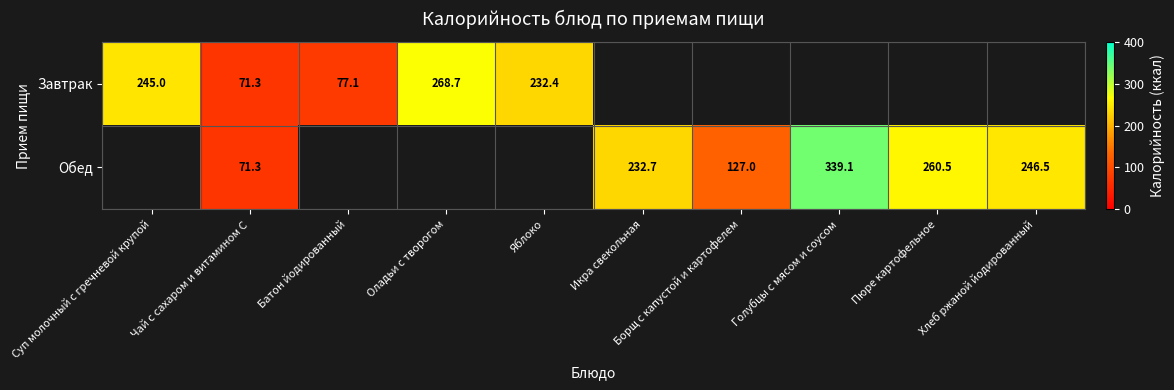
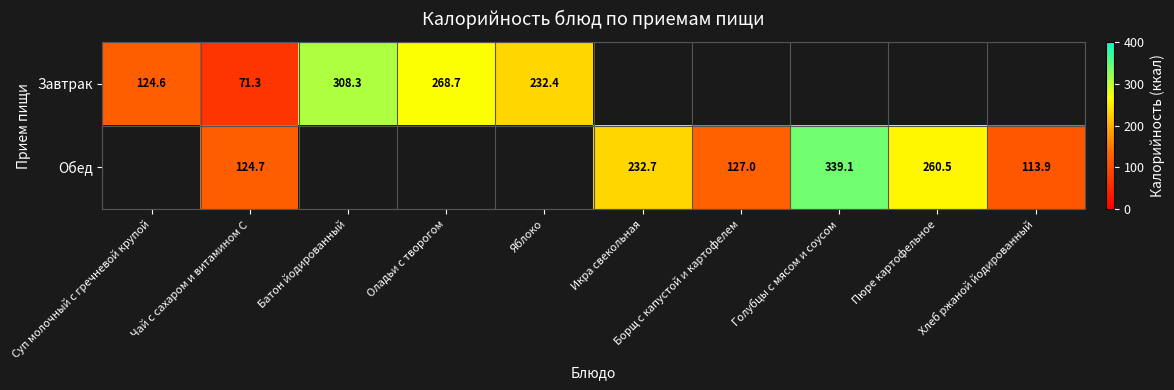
  {
    "Завтрак": {
-     "Суп молочный с гречневой крупой": 245.0,
+     "Суп молочный с гречневой крупой": 124.6,
      "Чай с сахаром и витамином С": 71.3,
-     "Батон йодированный": 77.1,
+     "Батон йодированный": 308.3,
      "Оладьи с творогом": 268.7,
      "Яблоко": 232.4
    },
    "Обед": {
-     "Чай с сахаром и витамином С": 71.3,
+     "Чай с сахаром и витамином С": 124.7,
      "Икра свекольная": 232.7,
      "Борщ с капустой и картофелем": 127.0,
      "Голубцы с мясом и соусом": 339.1,
      "Пюре картофельное": 260.5,
-     "Хлеб ржаной йодированный": 246.5
+     "Хлеб ржаной йодированный": 113.9
    }
  }
